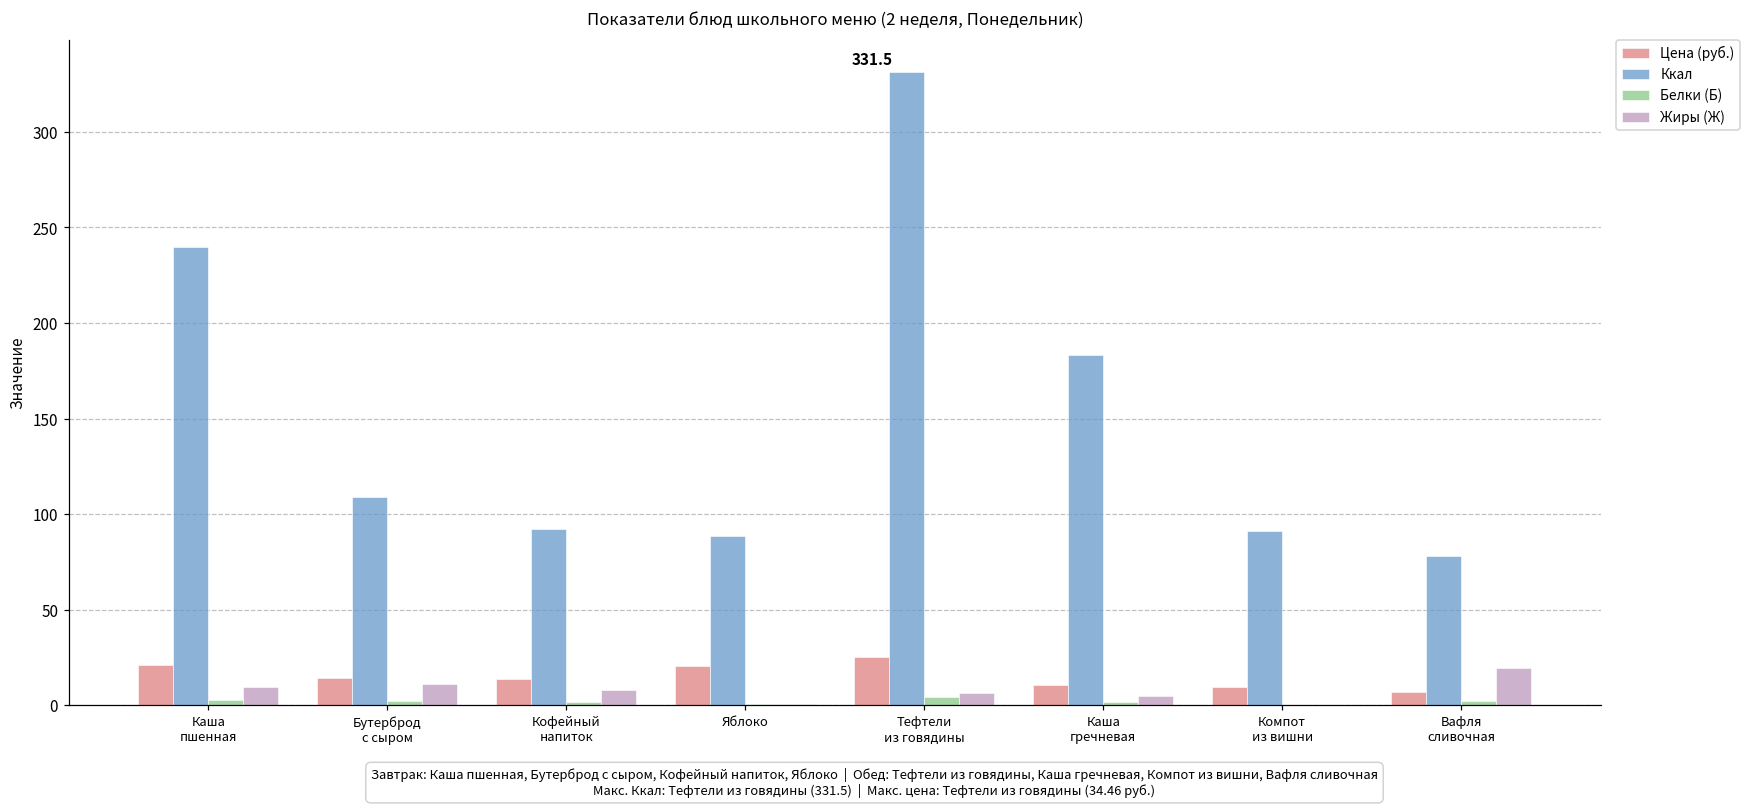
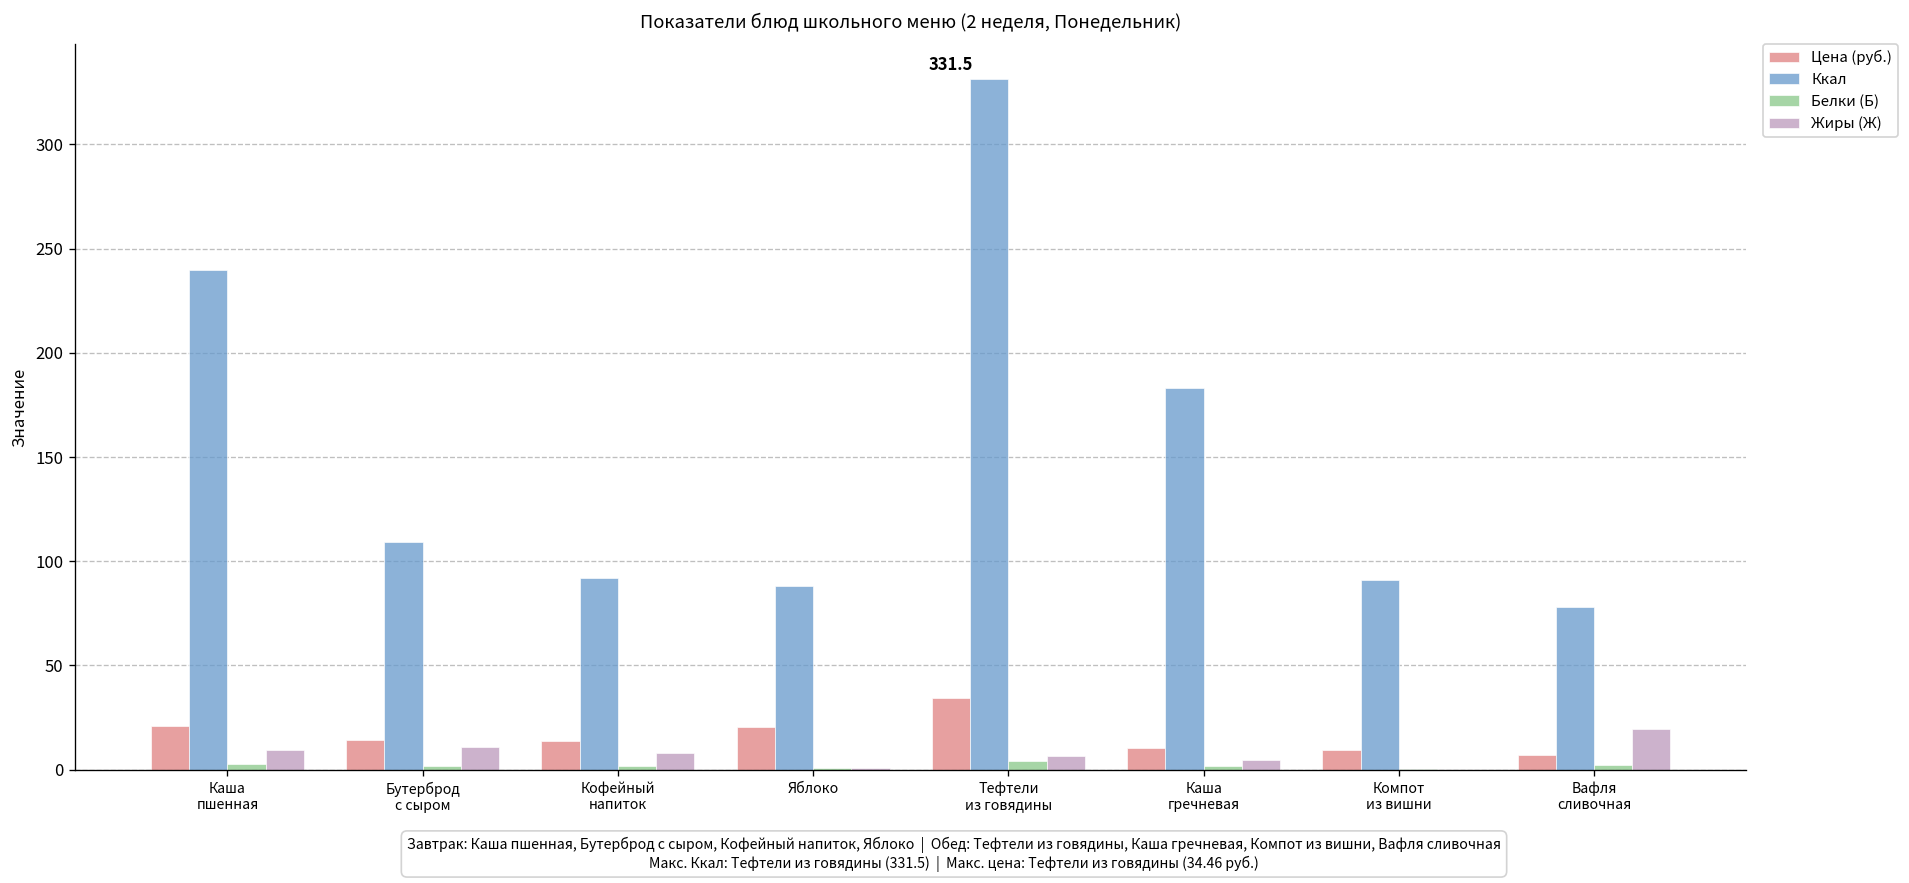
  {
    "Цена (руб.)": {
      "Каша пшенная": 21,
      "Бутерброд с сыром": 14,
      "Кофейный напиток": 14,
      "Яблоко": 21,
-     "Тефтели из говядины": 25,
+     "Тефтели из говядины": 34,
      "Каша гречневая": 10,
      "Компот из вишни": 9,
      "Вафля сливочная": 7
    },
    "Ккал": {
      "Тефтели из говядины": 331.5
    },
    "Белки (Б)": {
      "Каша пшенная": 3,
      "Бутерброд с сыром": 2,
      "Кофейный напиток": 2,
      "Тефтели из говядины": 4,
      "Каша гречневая": 2,
      "Вафля сливочная": 2
    },
    "Жиры (Ж)": {
      "Каша пшенная": 10,
      "Бутерброд с сыром": 11,
      "Кофейный напиток": 8,
      "Тефтели из говядины": 7,
      "Каша гречневая": 5,
      "Вафля сливочная": 19
    }
  }
